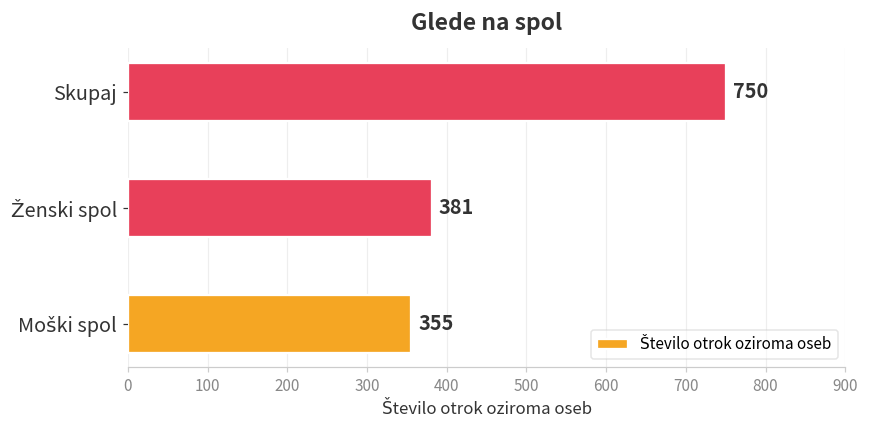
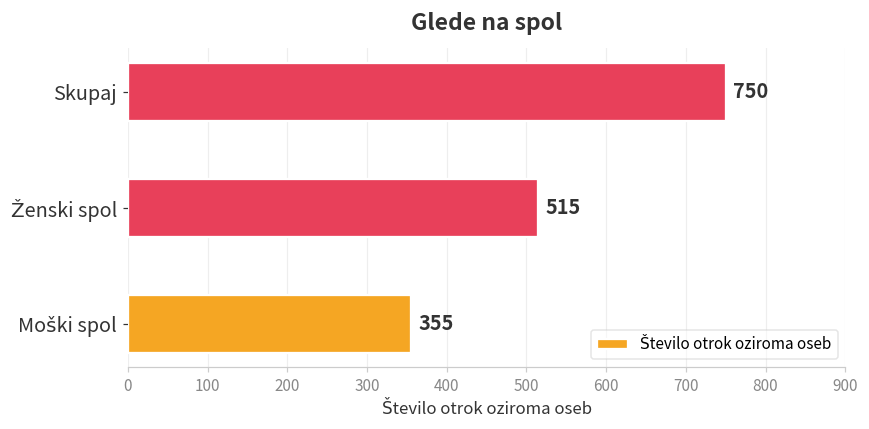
  {
    "Skupaj": 750,
-   "Ženski spol": 381,
+   "Ženski spol": 515,
    "Moški spol": 355
  }
